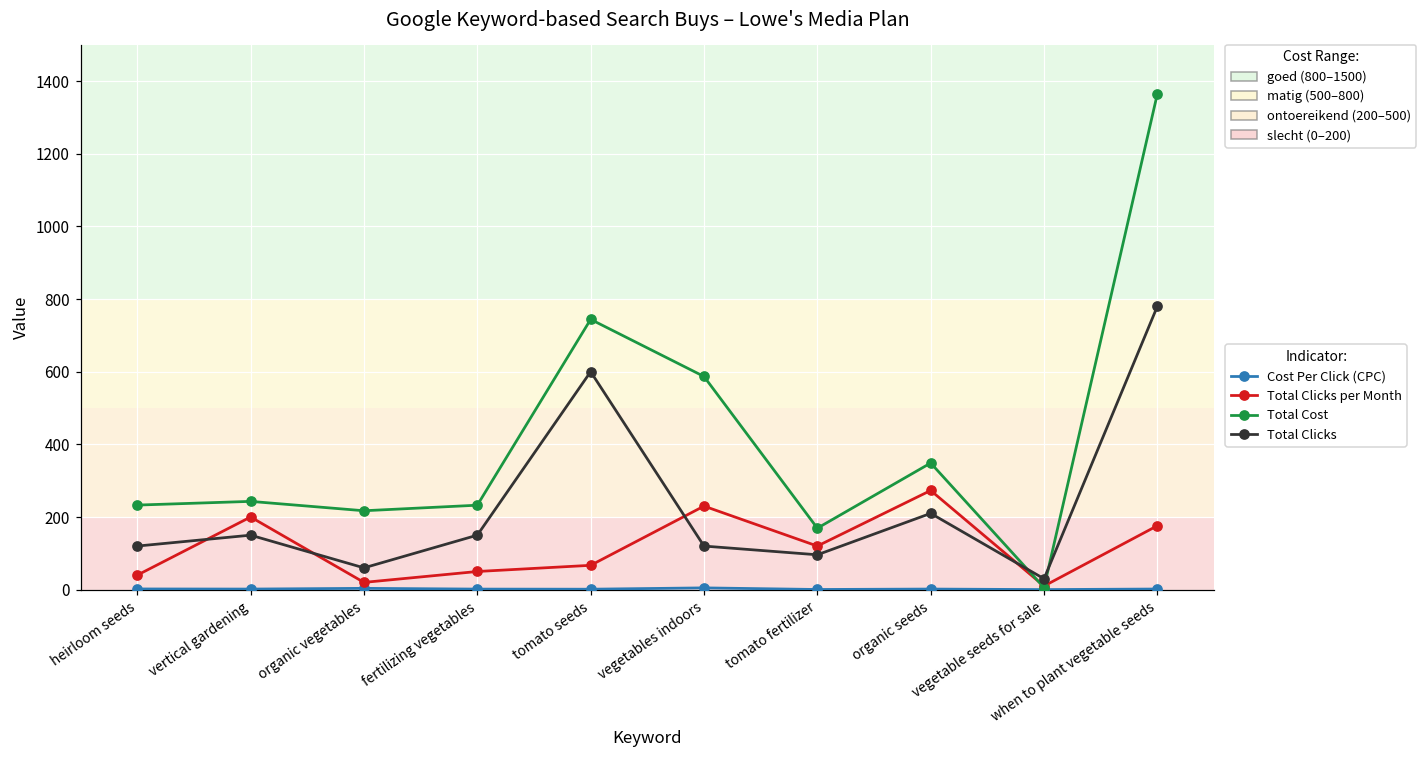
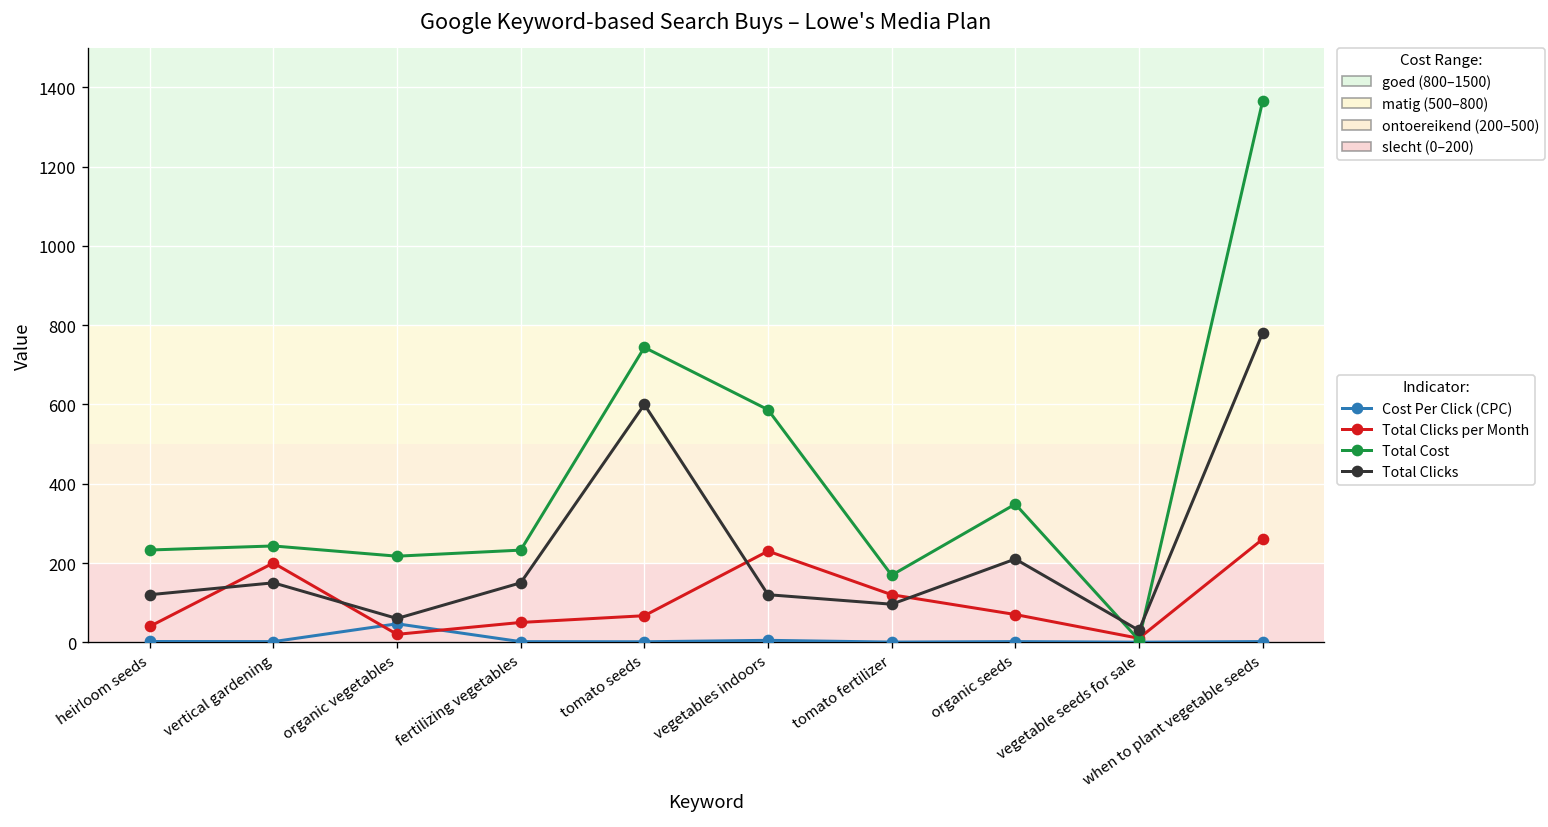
  {
    "Cost Per Click (CPC)": {
      "heirloom seeds": 0,
      "vertical gardening": 0,
-     "organic vegetables": 0,
+     "organic vegetables": 50,
      "fertilizing vegetables": 0,
      "tomato seeds": 0,
      "vegetables indoors": 0,
      "tomato fertilizer": 0,
      "organic seeds": 0,
      "when to plant vegetable seeds": 0
    },
    "Total Clicks per Month": {
      "heirloom seeds": 40,
      "vertical gardening": 200,
      "organic vegetables": 20,
      "fertilizing vegetables": 50,
      "tomato seeds": 70,
      "vegetables indoors": 230,
      "tomato fertilizer": 120,
-     "organic seeds": 270,
-     "when to plant vegetable seeds": 180
+     "organic seeds": 70,
+     "when to plant vegetable seeds": 260
    },
    "Total Cost": {
      "heirloom seeds": 230,
      "vertical gardening": 240,
      "organic vegetables": 220,
      "fertilizing vegetables": 230,
      "tomato seeds": 740,
      "vegetables indoors": 590,
      "tomato fertilizer": 170,
      "organic seeds": 350,
      "when to plant vegetable seeds": 1370
    },
    "Total Clicks": {
      "heirloom seeds": 120,
      "vertical gardening": 150,
      "organic vegetables": 60,
      "fertilizing vegetables": 150,
      "tomato seeds": 600,
      "vegetables indoors": 120,
      "tomato fertilizer": 100,
      "organic seeds": 210,
      "vegetable seeds for sale": 30,
      "when to plant vegetable seeds": 780
    }
  }
